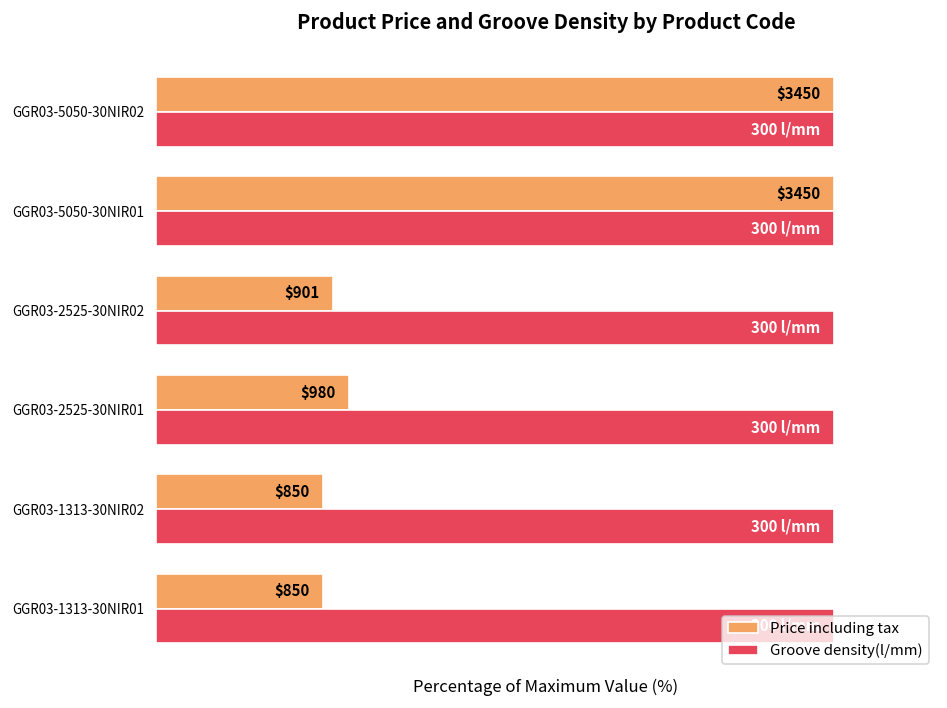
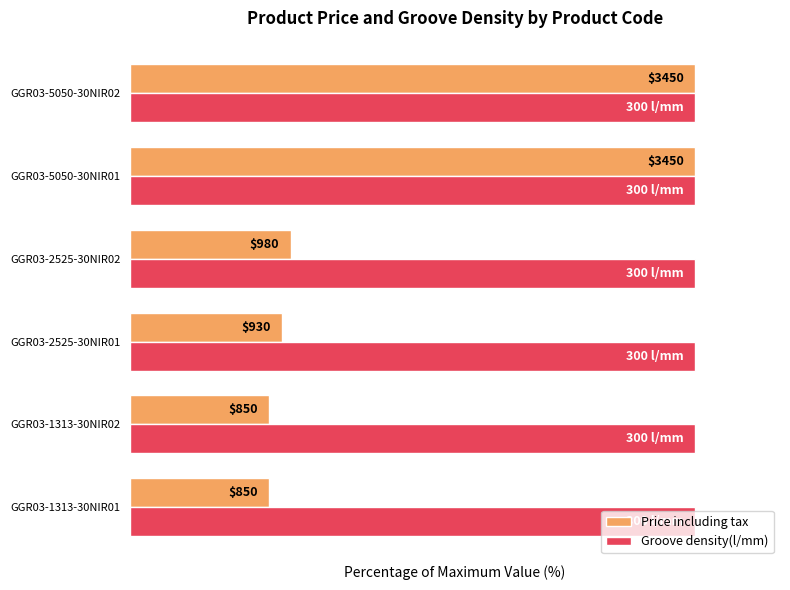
  {
    "Price including tax": {
-     "GGR03-2525-30NIR02": "$901",
-     "GGR03-2525-30NIR01": "$980"
+     "GGR03-2525-30NIR02": "$980",
+     "GGR03-2525-30NIR01": "$930"
    }
  }
